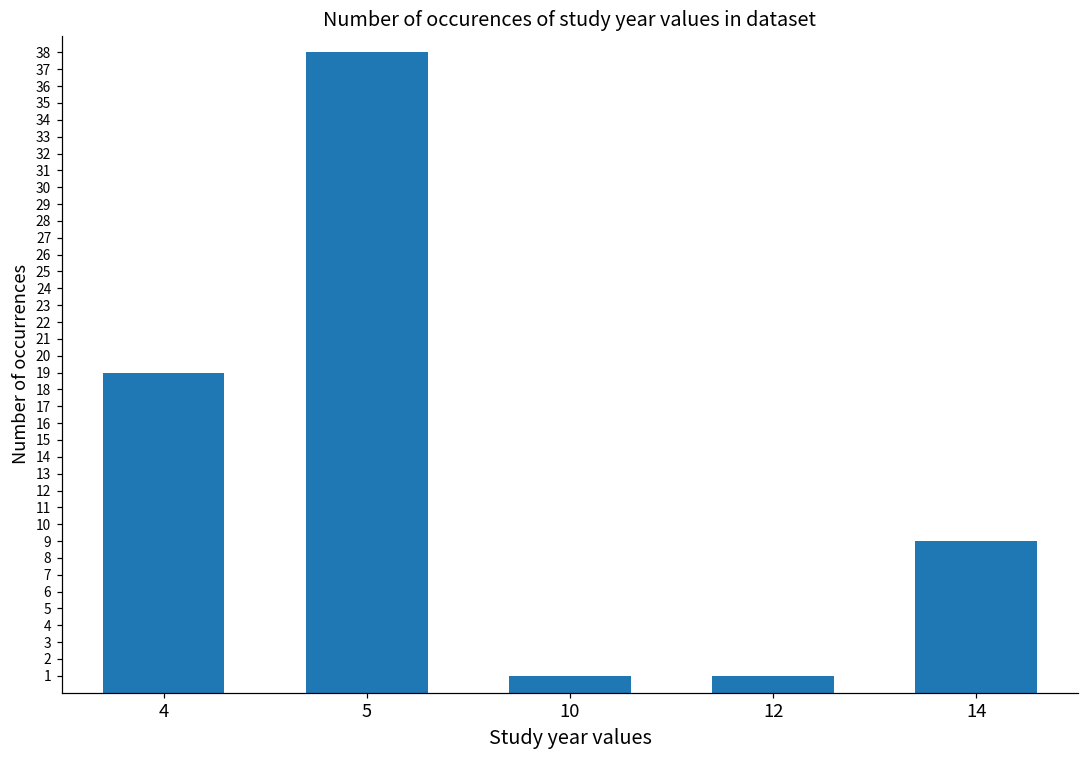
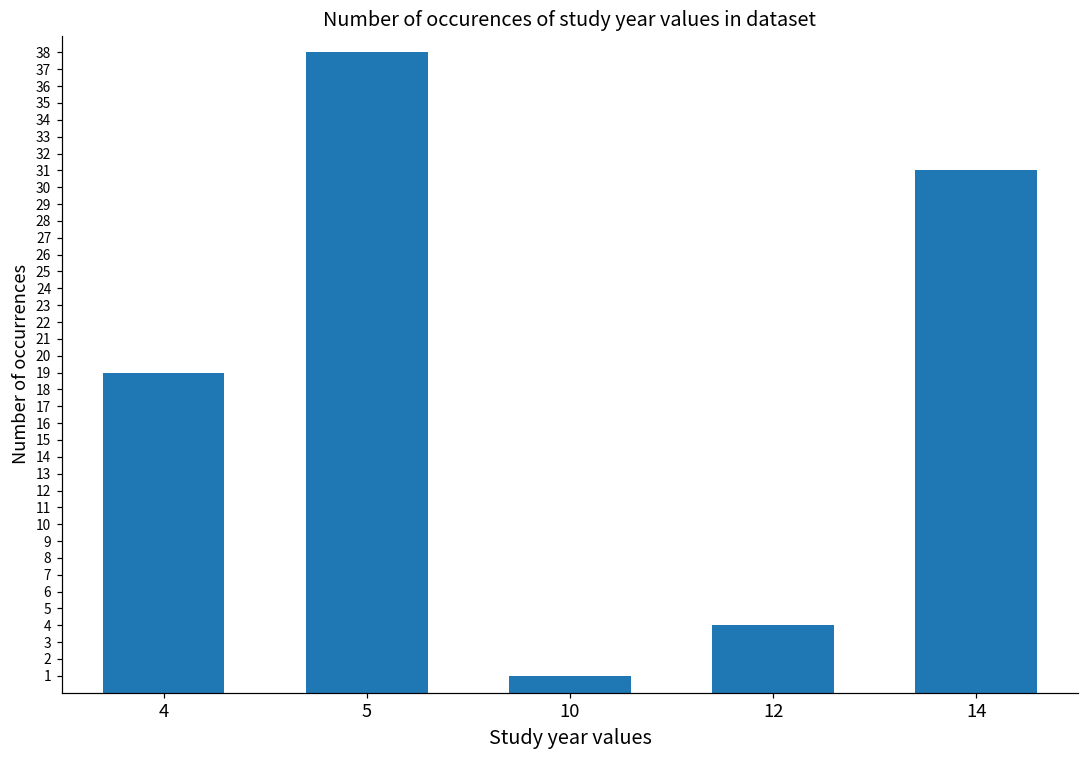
  {
    "4": 19,
    "5": 38,
    "10": 1,
-   "12": 1,
-   "14": 9
+   "12": 4,
+   "14": 31
  }
